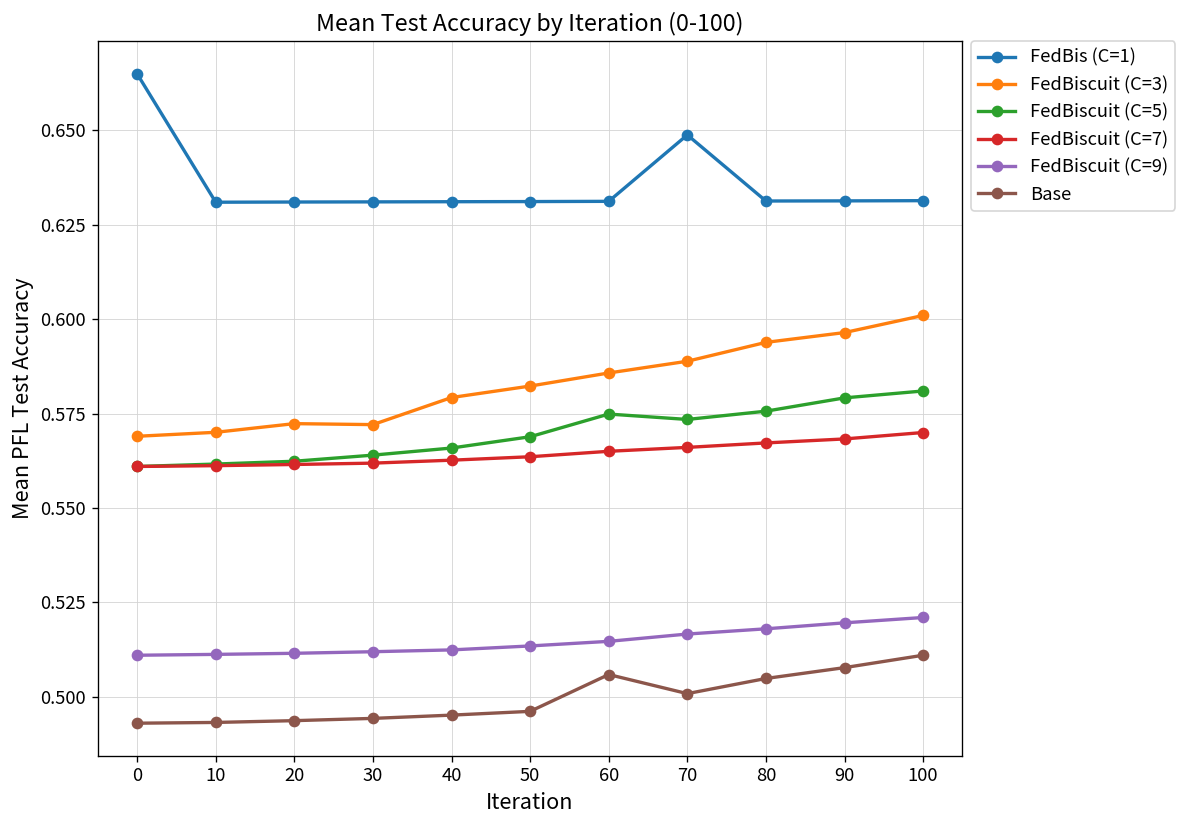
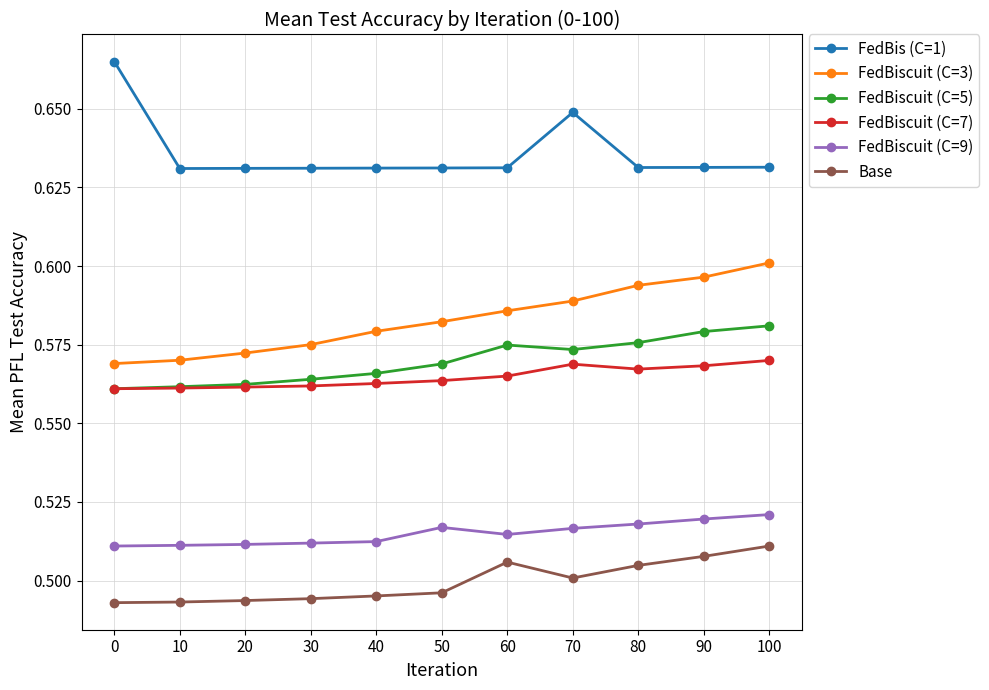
  {
    "FedBis (C=1)": {
      "0": 0.665,
      "10": 0.631,
      "20": 0.631,
      "30": 0.631,
      "40": 0.631,
      "50": 0.631,
      "60": 0.631,
      "70": 0.649,
      "80": 0.631,
      "90": 0.631,
      "100": 0.631
    },
    "FedBiscuit (C=3)": {
      "0": 0.569,
      "10": 0.570,
      "20": 0.572,
-     "30": 0.572,
+     "30": 0.575,
      "40": 0.579,
      "50": 0.582,
      "60": 0.586,
      "70": 0.589,
      "80": 0.594,
      "90": 0.596,
      "100": 0.601
    },
    "FedBiscuit (C=5)": {
      "20": 0.562,
      "30": 0.564,
      "40": 0.566,
      "50": 0.569,
      "60": 0.575,
      "70": 0.573,
      "80": 0.576,
      "90": 0.579,
      "100": 0.581
    },
    "FedBiscuit (C=7)": {
      "20": 0.562,
      "30": 0.562,
      "40": 0.563,
      "50": 0.564,
      "60": 0.565,
-     "70": 0.566,
+     "70": 0.569,
      "80": 0.567,
      "90": 0.568,
      "100": 0.570
    },
    "FedBiscuit (C=9)": {
      "0": 0.511,
      "10": 0.511,
      "20": 0.512,
      "30": 0.512,
      "40": 0.512,
-     "50": 0.513,
+     "50": 0.517,
      "60": 0.515,
      "70": 0.517,
      "80": 0.518,
      "90": 0.520,
      "100": 0.521
    },
    "Base": {
      "0": 0.493,
      "10": 0.493,
      "20": 0.494,
      "30": 0.494,
      "40": 0.495,
      "50": 0.496,
      "60": 0.506,
      "70": 0.501,
      "80": 0.505,
      "90": 0.508,
      "100": 0.511
    }
  }
